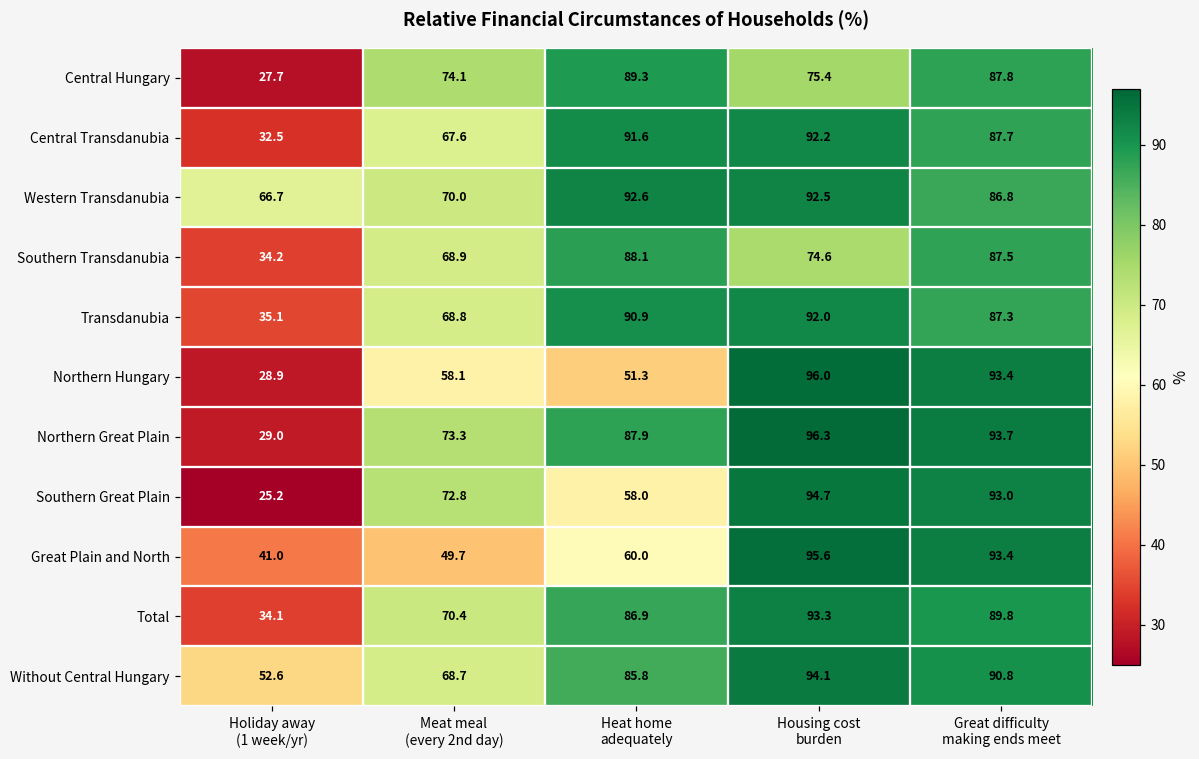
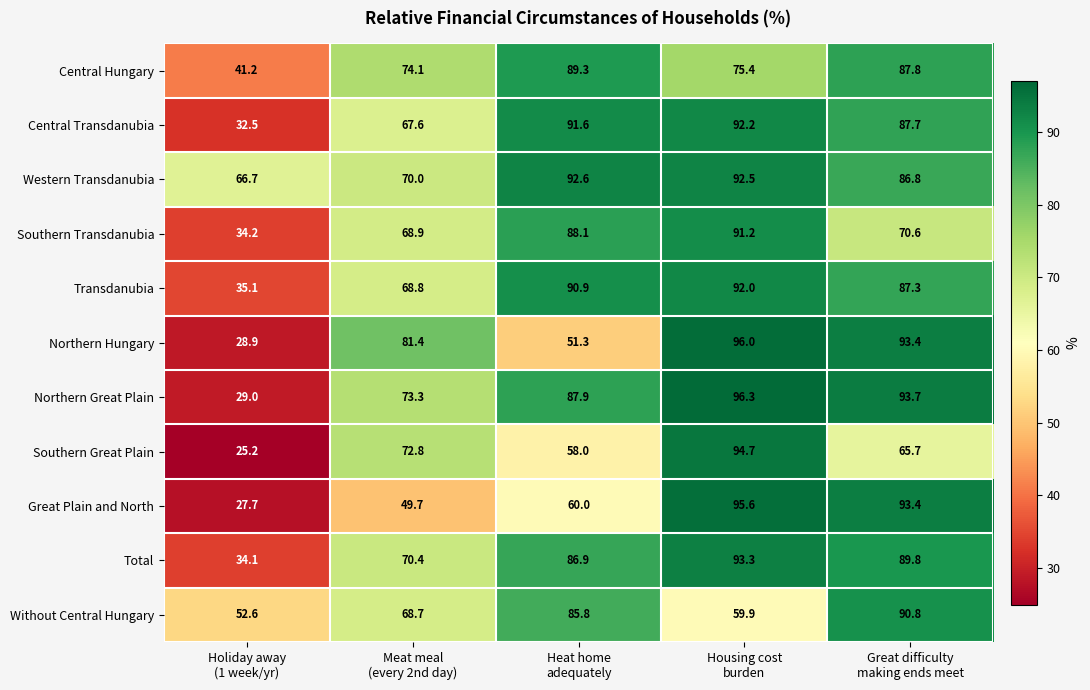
  {
    "Central Hungary": {
-     "Holiday away (1 week/yr)": 27.7,
+     "Holiday away (1 week/yr)": 41.2,
      "Meat meal (every 2nd day)": 74.1,
      "Heat home adequately": 89.3,
      "Housing cost burden": 75.4,
      "Great difficulty making ends meet": 87.8
    },
    "Central Transdanubia": {
      "Holiday away (1 week/yr)": 32.5,
      "Meat meal (every 2nd day)": 67.6,
      "Heat home adequately": 91.6,
      "Housing cost burden": 92.2,
      "Great difficulty making ends meet": 87.7
    },
    "Western Transdanubia": {
      "Holiday away (1 week/yr)": 66.7,
      "Meat meal (every 2nd day)": 70.0,
      "Heat home adequately": 92.6,
      "Housing cost burden": 92.5,
      "Great difficulty making ends meet": 86.8
    },
    "Southern Transdanubia": {
      "Holiday away (1 week/yr)": 34.2,
      "Meat meal (every 2nd day)": 68.9,
      "Heat home adequately": 88.1,
-     "Housing cost burden": 74.6,
-     "Great difficulty making ends meet": 87.5
+     "Housing cost burden": 91.2,
+     "Great difficulty making ends meet": 70.6
    },
    "Transdanubia": {
      "Holiday away (1 week/yr)": 35.1,
      "Meat meal (every 2nd day)": 68.8,
      "Heat home adequately": 90.9,
      "Housing cost burden": 92.0,
      "Great difficulty making ends meet": 87.3
    },
    "Northern Hungary": {
      "Holiday away (1 week/yr)": 28.9,
-     "Meat meal (every 2nd day)": 58.1,
+     "Meat meal (every 2nd day)": 81.4,
      "Heat home adequately": 51.3,
      "Housing cost burden": 96.0,
      "Great difficulty making ends meet": 93.4
    },
    "Northern Great Plain": {
      "Holiday away (1 week/yr)": 29.0,
      "Meat meal (every 2nd day)": 73.3,
      "Heat home adequately": 87.9,
      "Housing cost burden": 96.3,
      "Great difficulty making ends meet": 93.7
    },
    "Southern Great Plain": {
      "Holiday away (1 week/yr)": 25.2,
      "Meat meal (every 2nd day)": 72.8,
      "Heat home adequately": 58.0,
      "Housing cost burden": 94.7,
-     "Great difficulty making ends meet": 93.0
+     "Great difficulty making ends meet": 65.7
    },
    "Great Plain and North": {
-     "Holiday away (1 week/yr)": 41.0,
+     "Holiday away (1 week/yr)": 27.7,
      "Meat meal (every 2nd day)": 49.7,
      "Heat home adequately": 60.0,
      "Housing cost burden": 95.6,
      "Great difficulty making ends meet": 93.4
    },
    "Total": {
      "Holiday away (1 week/yr)": 34.1,
      "Meat meal (every 2nd day)": 70.4,
      "Heat home adequately": 86.9,
      "Housing cost burden": 93.3,
      "Great difficulty making ends meet": 89.8
    },
    "Without Central Hungary": {
      "Holiday away (1 week/yr)": 52.6,
      "Meat meal (every 2nd day)": 68.7,
      "Heat home adequately": 85.8,
-     "Housing cost burden": 94.1,
+     "Housing cost burden": 59.9,
      "Great difficulty making ends meet": 90.8
    }
  }
